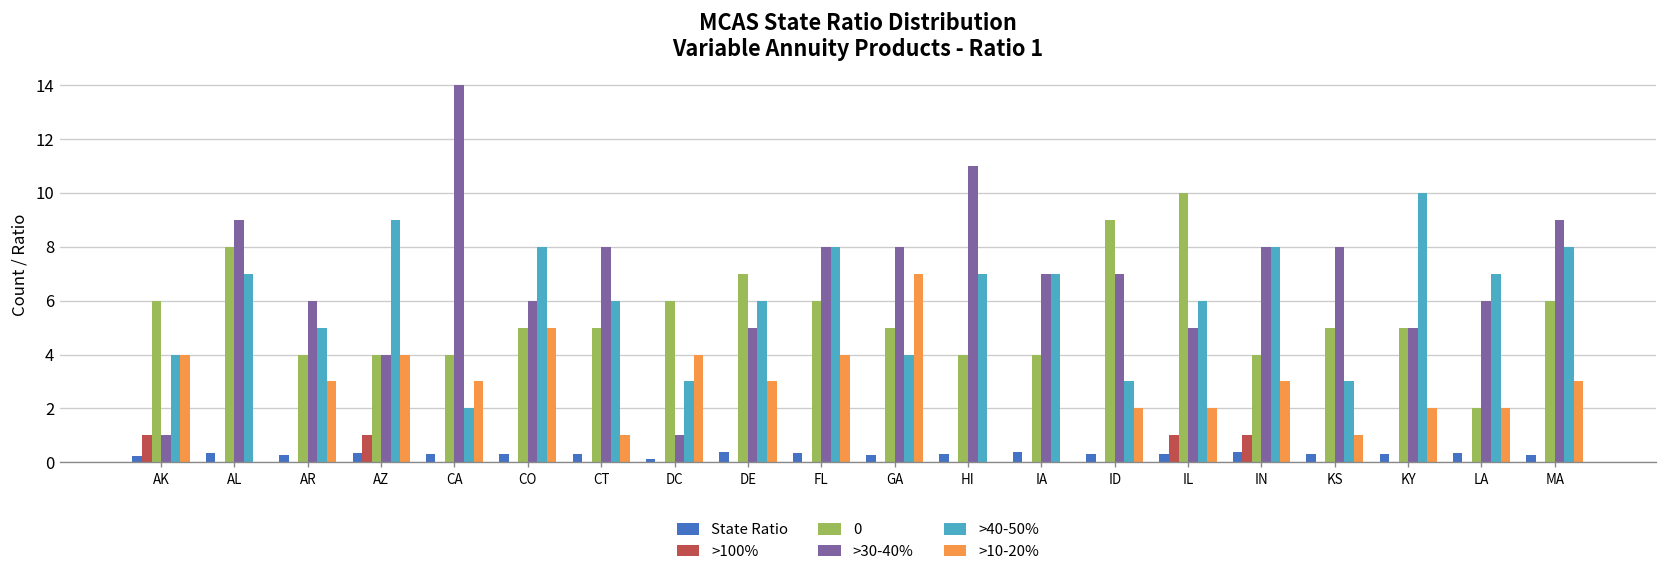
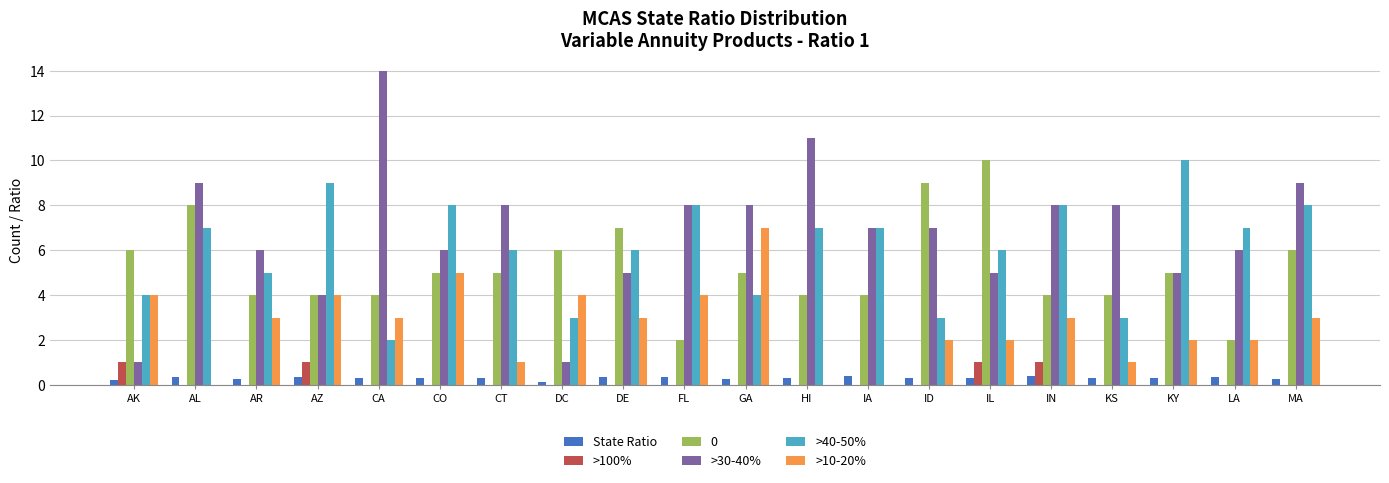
  {
    ">100%": {
      "AK": 1,
      "AL": 0,
      "AR": 0,
      "AZ": 1,
      "CA": 0,
      "CO": 0,
      "CT": 0,
      "DC": 0,
      "DE": 0,
      "FL": 0,
      "GA": 0,
      "HI": 0,
      "IA": 0,
      "ID": 0,
      "IL": 1,
      "IN": 1,
      "KS": 0,
      "KY": 0,
      "LA": 0,
      "MA": 0
    },
    "0": {
      "AK": 6,
      "AL": 8,
      "AR": 4,
      "AZ": 4,
      "CA": 4,
      "CO": 5,
      "CT": 5,
      "DC": 6,
      "DE": 7,
-     "FL": 6,
+     "FL": 2,
      "GA": 5,
      "HI": 4,
      "IA": 4,
      "ID": 9,
      "IL": 10,
      "IN": 4,
-     "KS": 5,
+     "KS": 4,
      "KY": 5,
      "LA": 2,
      "MA": 6
    },
    ">30-40%": {
      "AK": 1,
      "AL": 9,
      "AR": 6,
      "AZ": 4,
      "CA": 14,
      "CO": 6,
      "CT": 8,
      "DC": 1,
      "DE": 5,
      "FL": 8,
      "GA": 8,
      "HI": 11,
      "IA": 7,
      "ID": 7,
      "IL": 5,
      "IN": 8,
      "KS": 8,
      "KY": 5,
      "LA": 6,
      "MA": 9
    },
    ">10-20%": {
      "AK": 4,
      "AL": 0,
      "AR": 3,
      "AZ": 4,
      "CA": 3,
      "CO": 5,
      "CT": 1,
      "DC": 4,
      "DE": 3,
      "FL": 4,
      "GA": 7,
      "HI": 0,
      "IA": 0,
      "ID": 2,
      "IL": 2,
      "IN": 3,
      "KS": 1,
      "KY": 2,
      "LA": 2,
      "MA": 3
    }
  }
